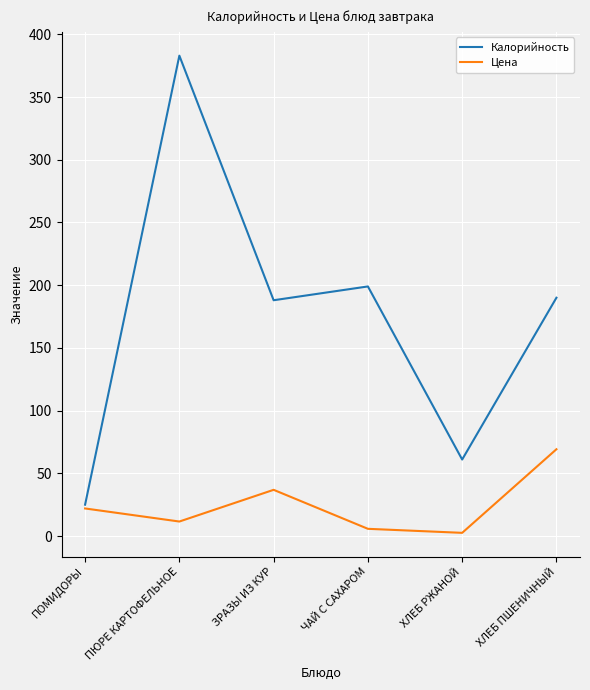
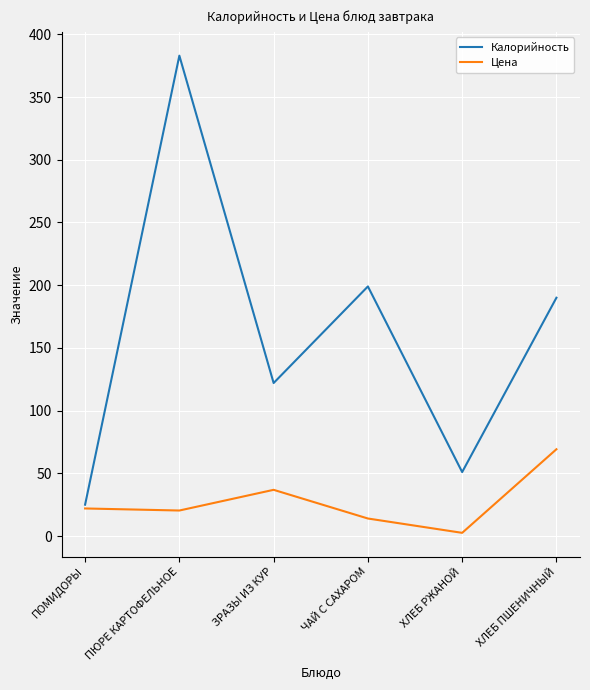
  {
    "Калорийность": {
      "ПОМИДОРЫ": 25,
      "ПЮРЕ КАРТОФЕЛЬНОЕ": 383,
-     "ЗРАЗЫ ИЗ КУР": 188,
+     "ЗРАЗЫ ИЗ КУР": 122,
      "ЧАЙ С САХАРОМ": 199,
-     "ХЛЕБ РЖАНОЙ": 61,
+     "ХЛЕБ РЖАНОЙ": 51,
      "ХЛЕБ ПШЕНИЧНЫЙ": 190
    },
    "Цена": {
      "ПОМИДОРЫ": 22,
-     "ПЮРЕ КАРТОФЕЛЬНОЕ": 12,
+     "ПЮРЕ КАРТОФЕЛЬНОЕ": 20,
      "ЗРАЗЫ ИЗ КУР": 37,
-     "ЧАЙ С САХАРОМ": 6,
+     "ЧАЙ С САХАРОМ": 14,
      "ХЛЕБ РЖАНОЙ": 3,
      "ХЛЕБ ПШЕНИЧНЫЙ": 69
    }
  }
